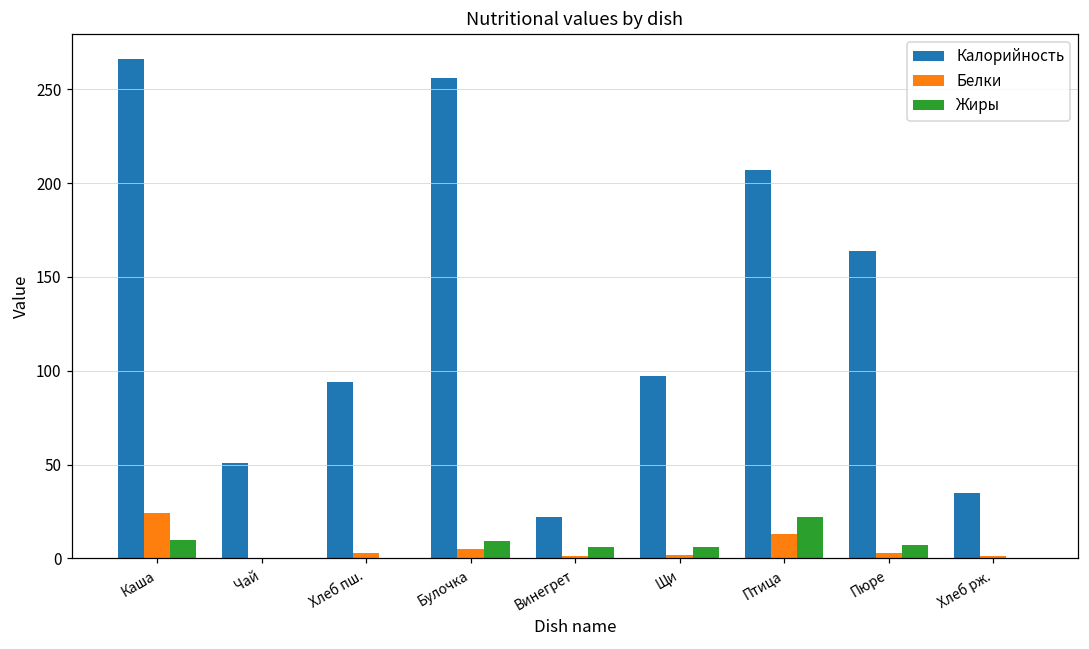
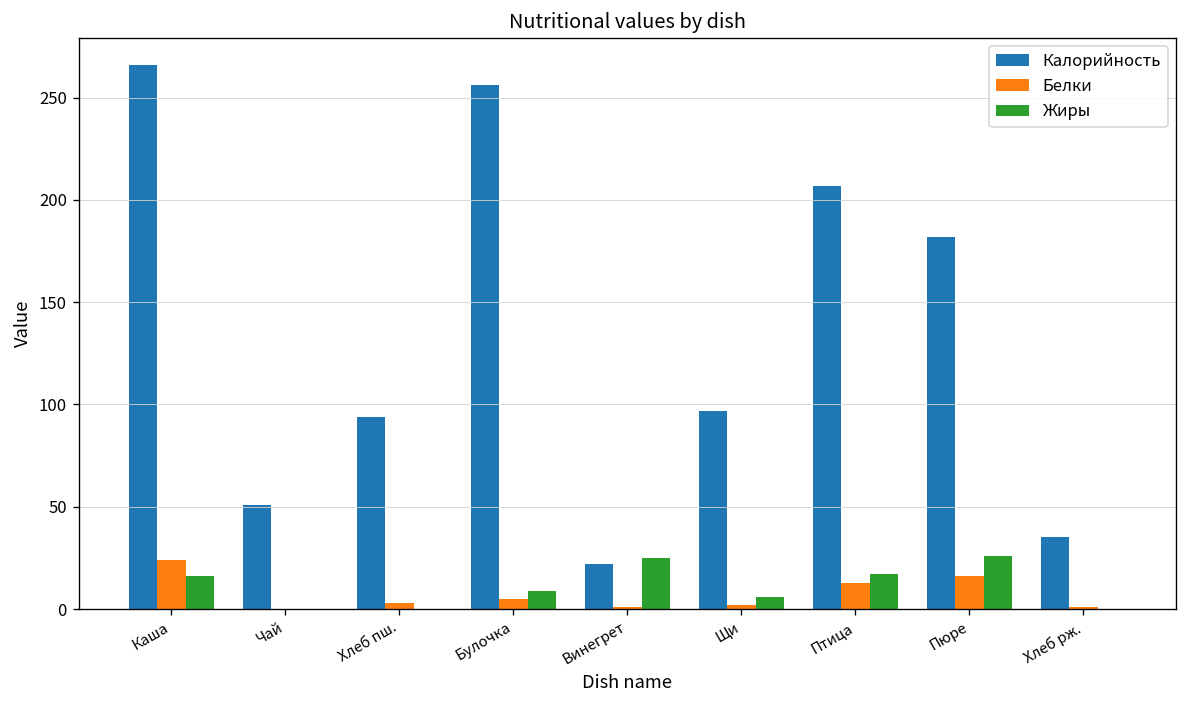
  {
    "Калорийность": {
      "Каша": 266,
      "Чай": 51,
      "Хлеб пш.": 94,
      "Булочка": 256,
      "Винегрет": 22,
      "Щи": 97,
      "Птица": 207,
-     "Пюре": 164,
+     "Пюре": 182,
      "Хлеб рж.": 35
    },
    "Белки": {
      "Каша": 24,
      "Чай": 0,
      "Хлеб пш.": 3,
      "Булочка": 5,
      "Щи": 2,
      "Птица": 13,
-     "Пюре": 3
+     "Пюре": 16
    },
    "Жиры": {
-     "Каша": 10,
+     "Каша": 16,
      "Чай": 0,
      "Хлеб пш.": 0,
      "Булочка": 9,
-     "Винегрет": 6,
+     "Винегрет": 25,
      "Щи": 6,
-     "Птица": 22,
-     "Пюре": 7,
+     "Птица": 17,
+     "Пюре": 26,
      "Хлеб рж.": 0
    }
  }
